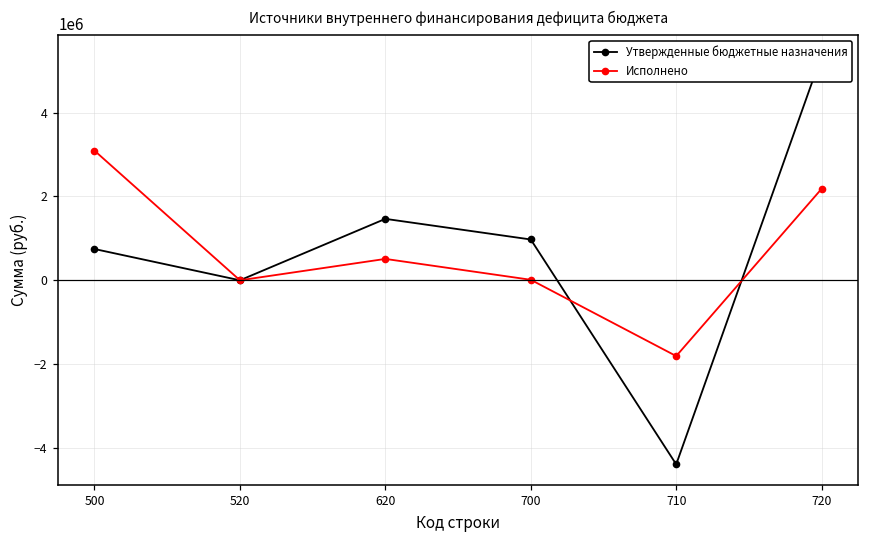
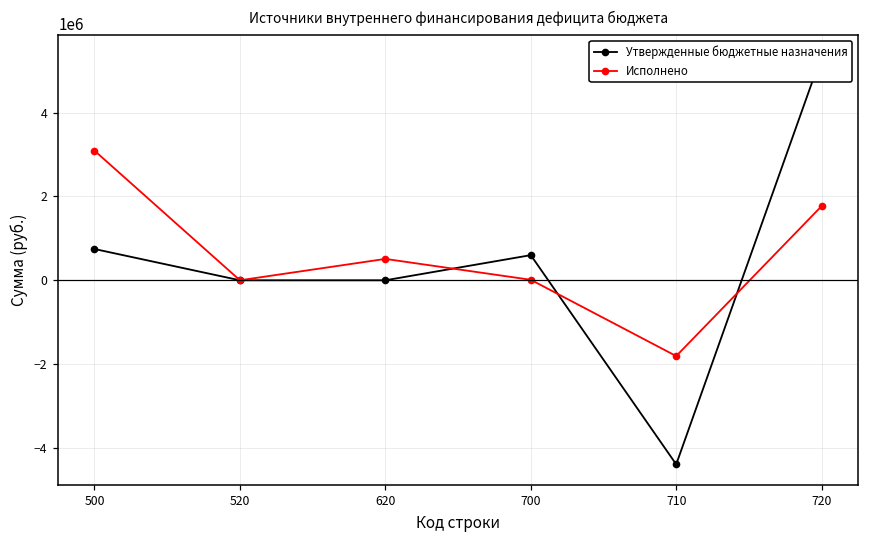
  {
    "Утвержденные бюджетные назначения": {
      "500": 700000,
-     "620": 1500000,
-     "700": 1000000,
+     "620": 0,
+     "700": 600000,
      "710": -4400000
    },
    "Исполнено": {
      "500": 3100000,
      "620": 500000,
      "700": 0,
      "710": -1800000,
-     "720": 2200000
+     "720": 1800000
    }
  }
